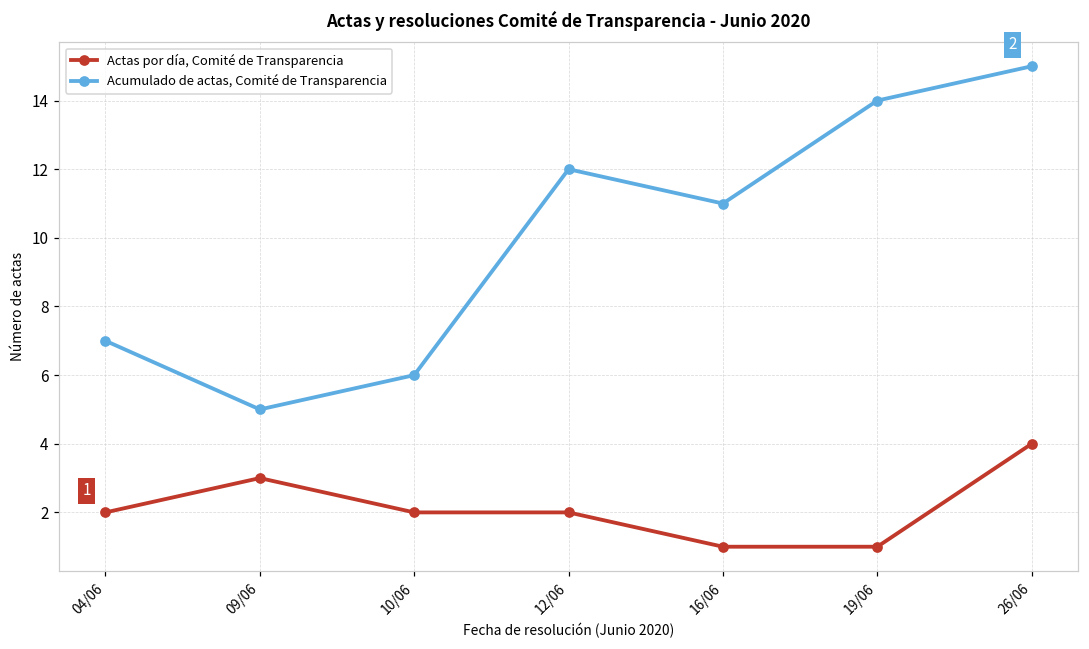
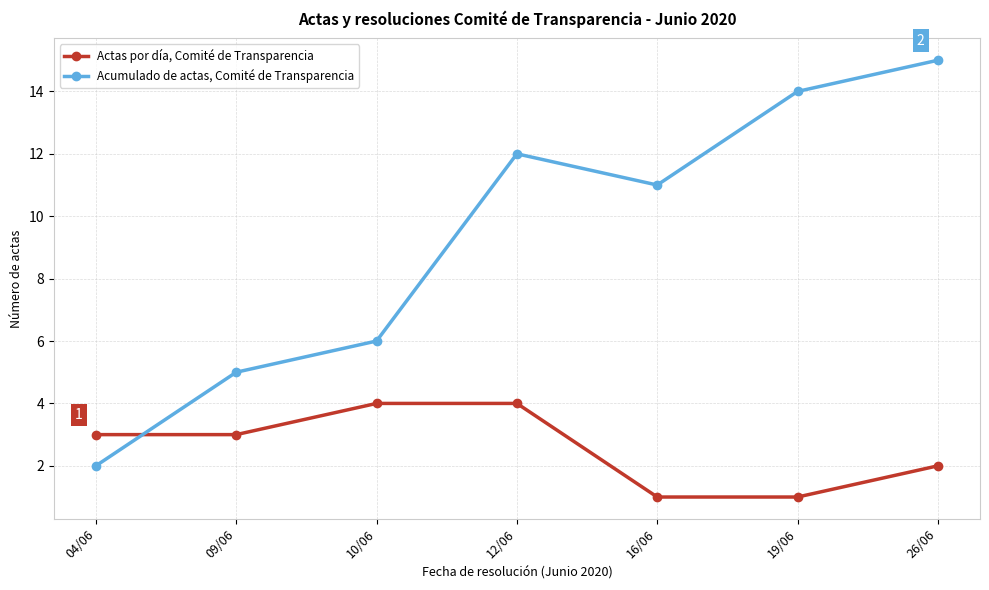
  {
    "Actas por día, Comité de Transparencia": {
-     "04/06": 2,
+     "04/06": 3,
      "09/06": 3,
-     "10/06": 2,
-     "12/06": 2,
+     "10/06": 4,
+     "12/06": 4,
      "16/06": 1,
      "19/06": 1,
-     "26/06": 4
+     "26/06": 2
    },
    "Acumulado de actas, Comité de Transparencia": {
-     "04/06": 7,
+     "04/06": 2,
      "09/06": 5,
      "10/06": 6,
      "12/06": 12,
      "16/06": 11,
      "19/06": 14
    }
  }
